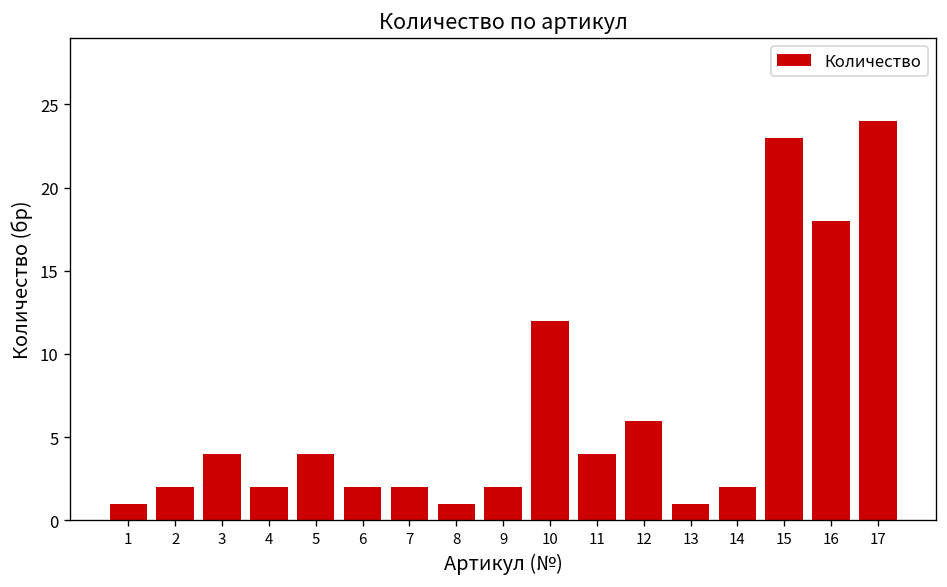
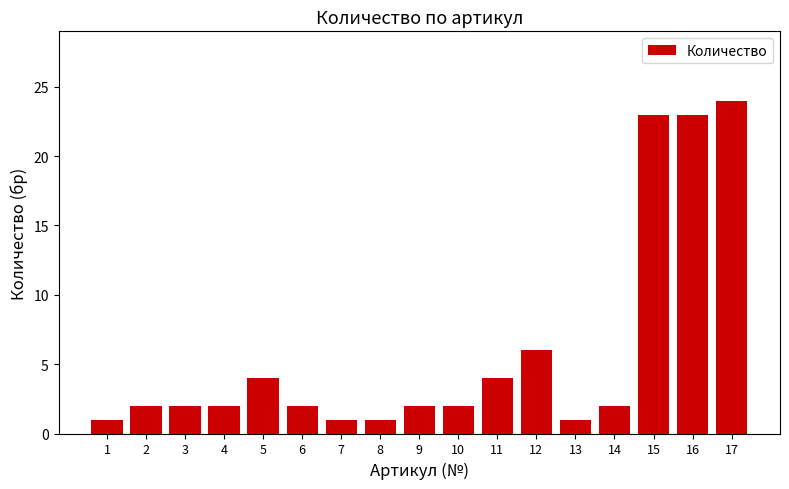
  {
    "1": 1,
    "2": 2,
-   "3": 4,
+   "3": 2,
    "4": 2,
    "5": 4,
    "6": 2,
-   "7": 2,
+   "7": 1,
    "8": 1,
    "9": 2,
-   "10": 12,
+   "10": 2,
    "11": 4,
    "12": 6,
    "13": 1,
    "14": 2,
    "15": 23,
-   "16": 18,
+   "16": 23,
    "17": 24
  }
